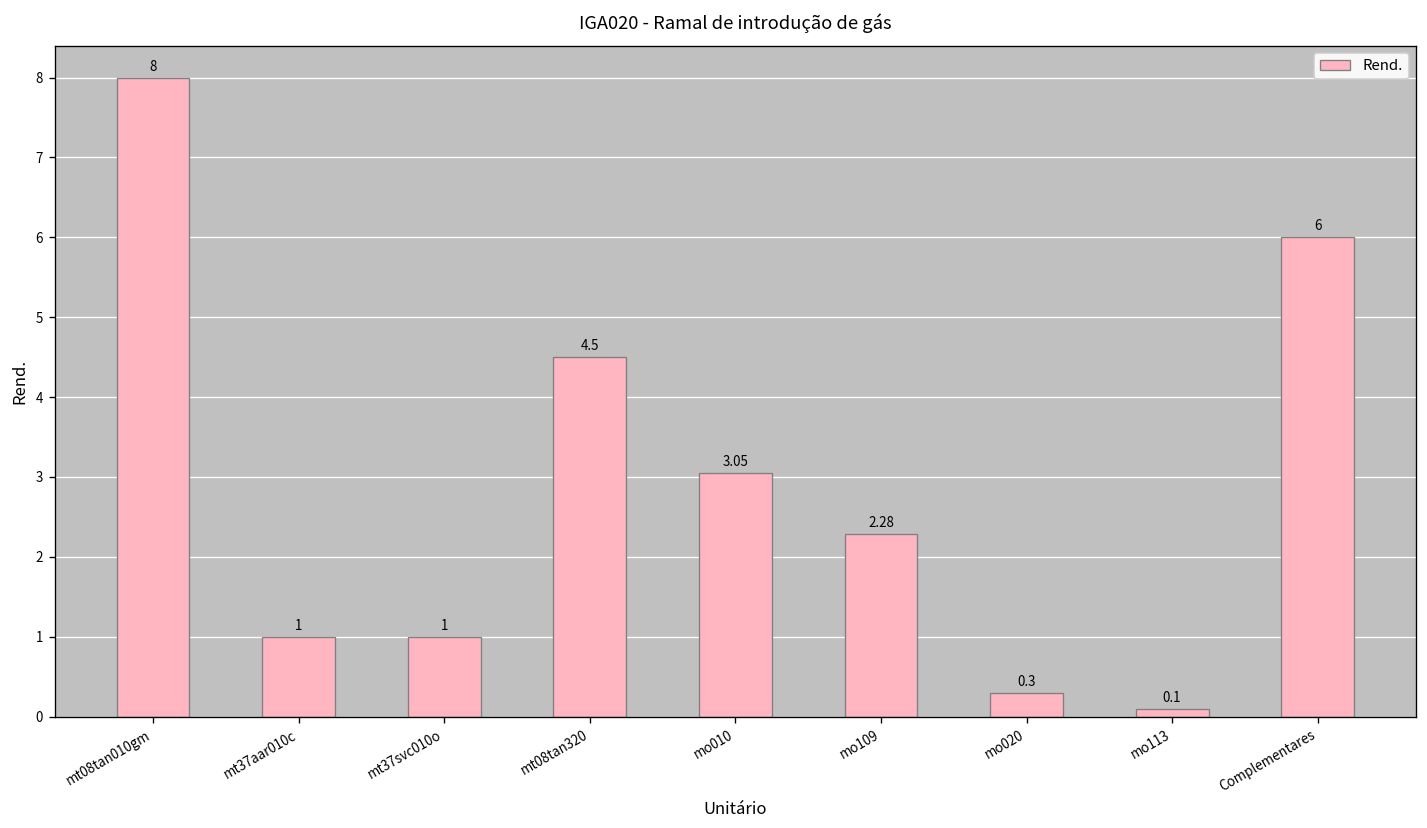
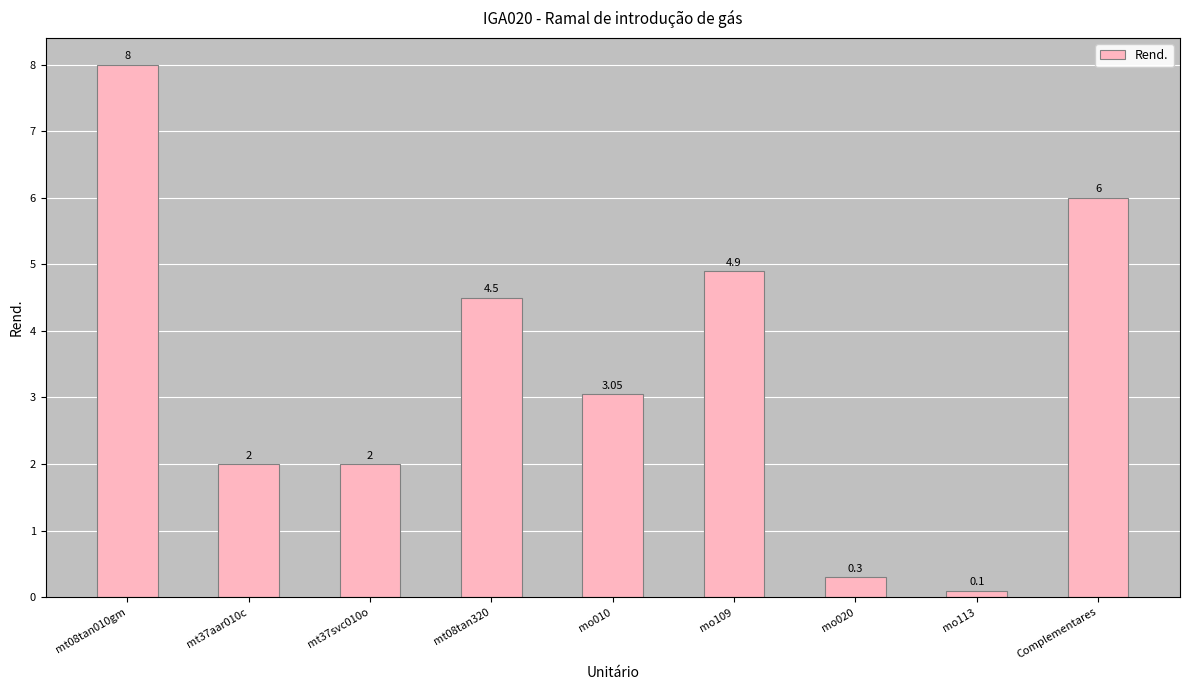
  {
    "mt08tan010gm": 8,
-   "mt37aar010c": 1,
-   "mt37svc010o": 1,
+   "mt37aar010c": 2,
+   "mt37svc010o": 2,
    "mt08tan320": 4.5,
    "mo010": 3.05,
-   "mo109": 2.28,
+   "mo109": 4.9,
    "mo020": 0.3,
    "mo113": 0.1,
    "Complementares": 6
  }
